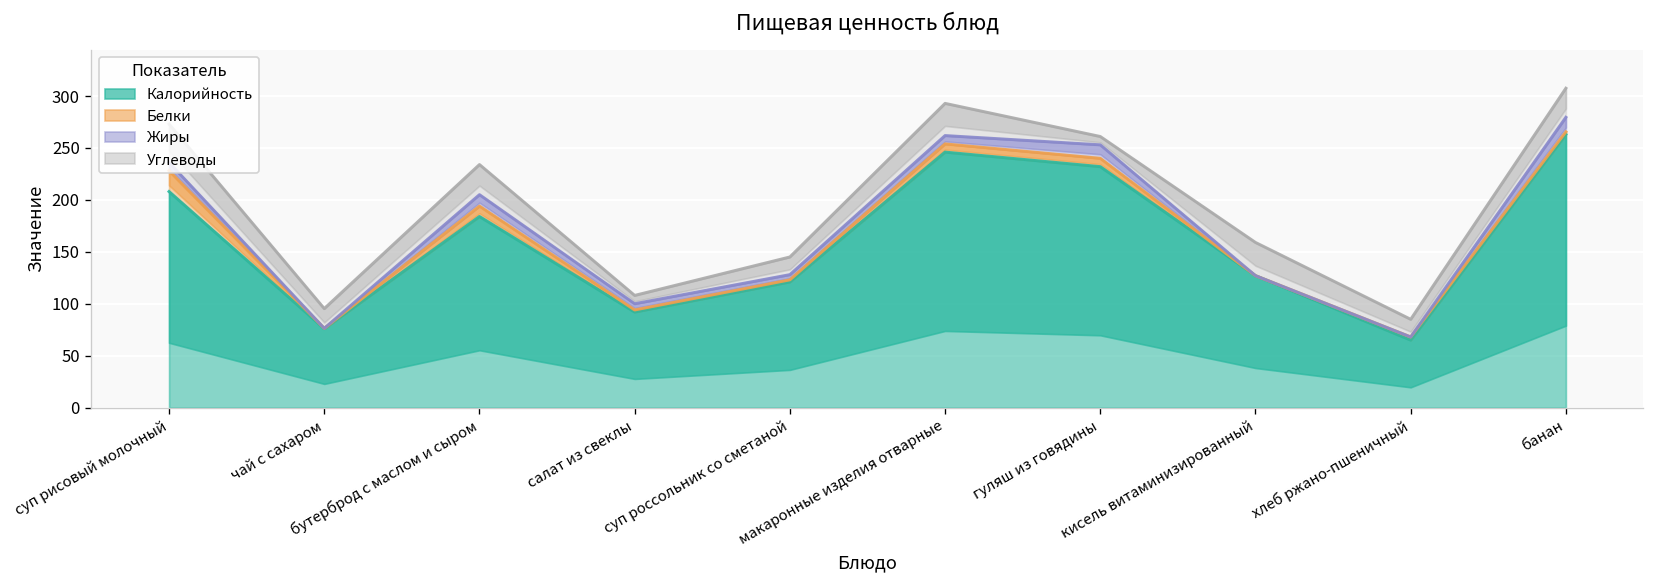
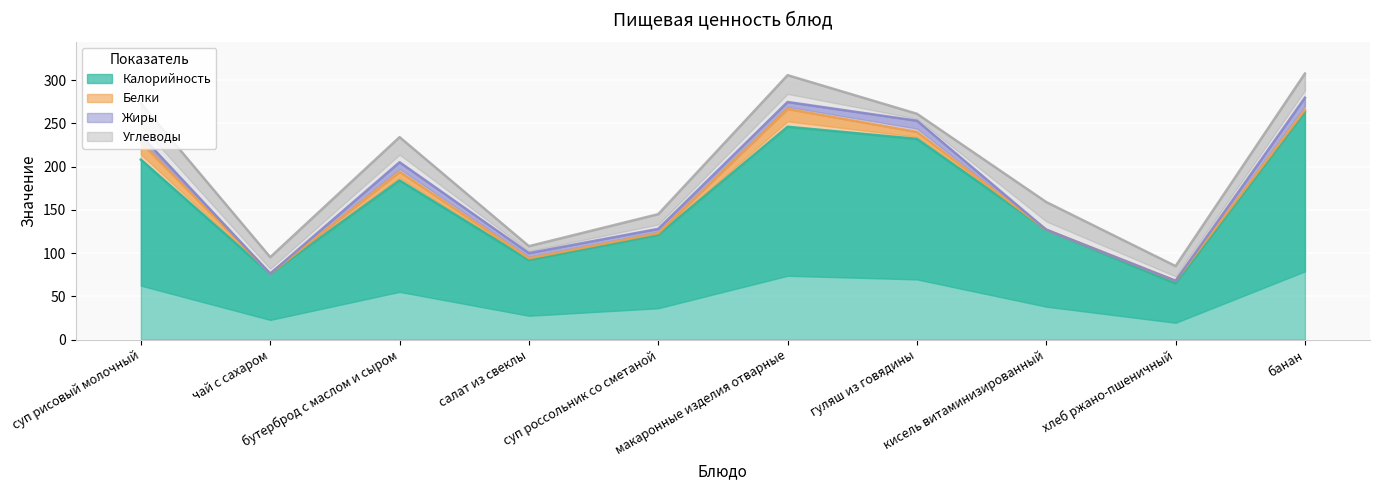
  {
    "Калорийность": {
      "суп рисовый молочный": 210,
      "бутерброд с маслом и сыром": 180,
      "макаронные изделия отварные": 250,
      "гуляш из говядины": 230,
      "хлеб ржано-пшеничный": 70
    },
    "Белки": {
      "бутерброд с маслом и сыром": 10,
-     "макаронные изделия отварные": 10,
+     "макаронные изделия отварные": 20,
      "гуляш из говядины": 10
    }
  }
